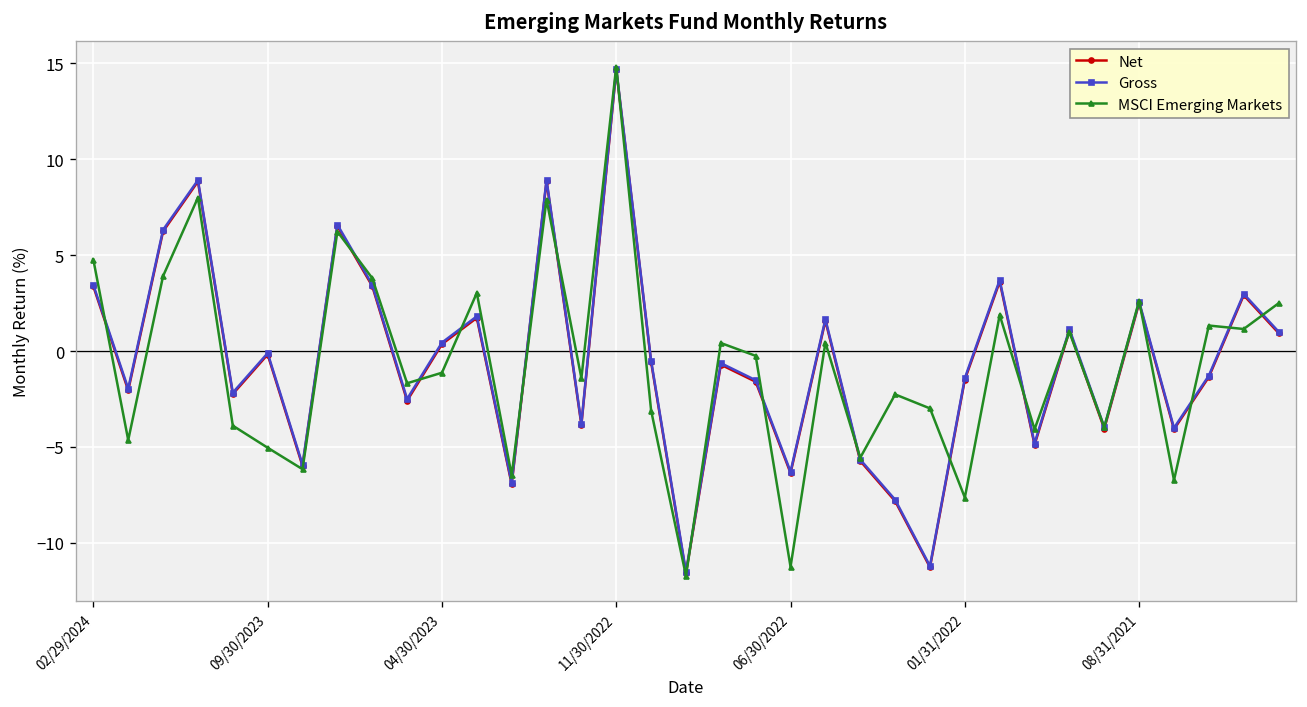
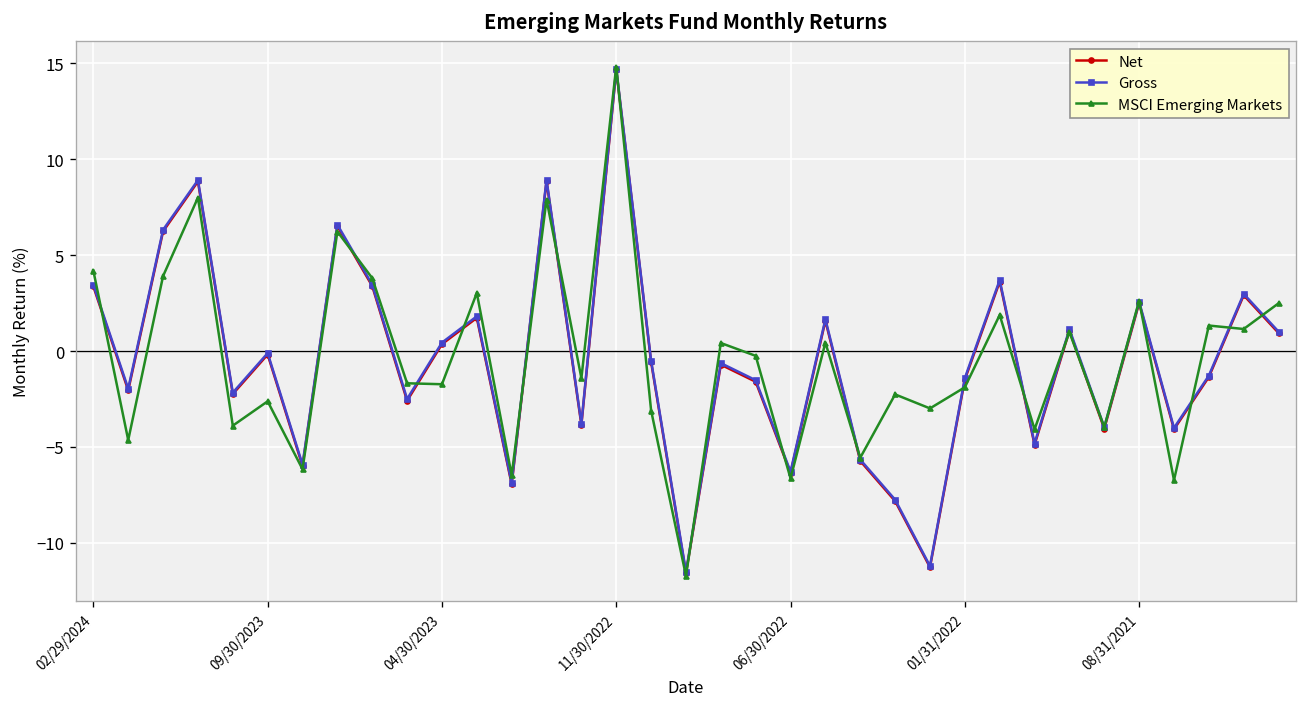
  {
    "MSCI Emerging Markets": {
-     "02/29/2024": 4.8,
-     "09/30/2023": -5.0,
-     "04/30/2023": -1.1,
-     "06/30/2022": -11.3,
-     "01/31/2022": -7.6
+     "02/29/2024": 4.2,
+     "09/30/2023": -2.6,
+     "04/30/2023": -1.7,
+     "06/30/2022": -6.6,
+     "01/31/2022": -1.9
    }
  }
